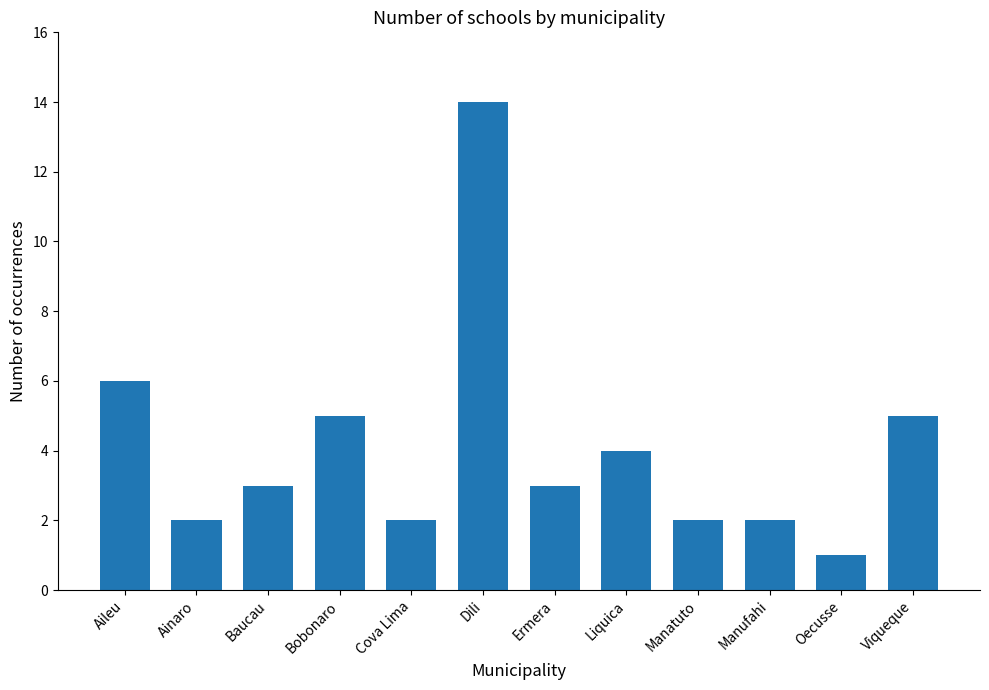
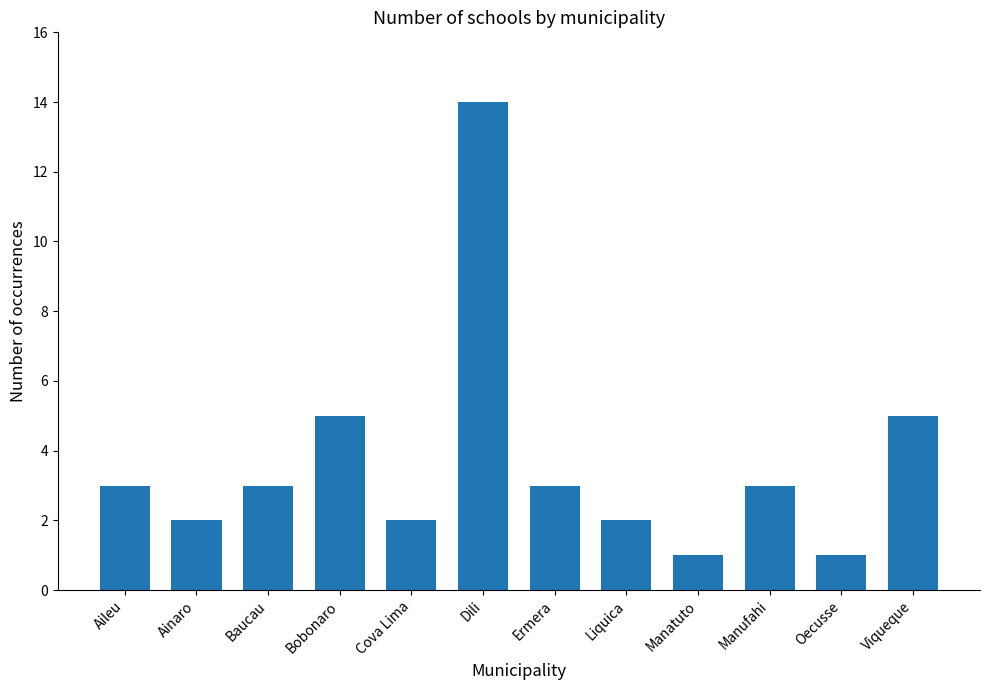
  {
-   "Aileu": 6,
+   "Aileu": 3,
    "Ainaro": 2,
    "Baucau": 3,
    "Bobonaro": 5,
    "Cova Lima": 2,
    "Dili": 14,
    "Ermera": 3,
-   "Liquica": 4,
-   "Manatuto": 2,
-   "Manufahi": 2,
+   "Liquica": 2,
+   "Manatuto": 1,
+   "Manufahi": 3,
    "Oecusse": 1,
    "Viqueque": 5
  }
